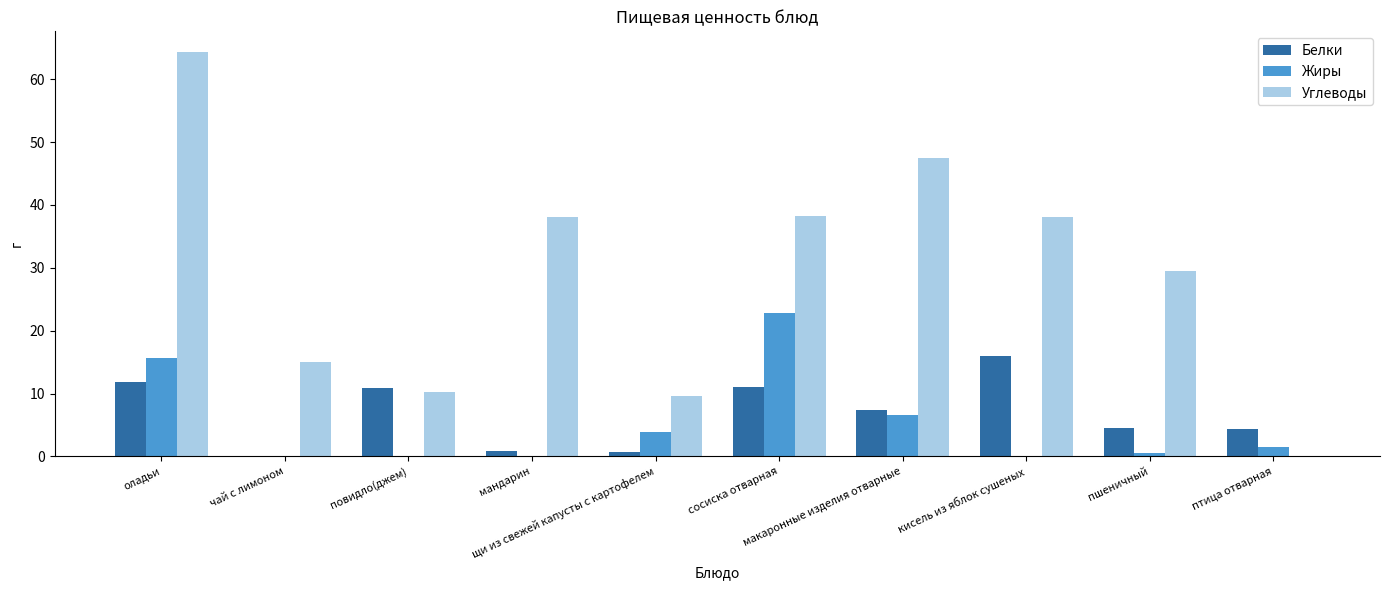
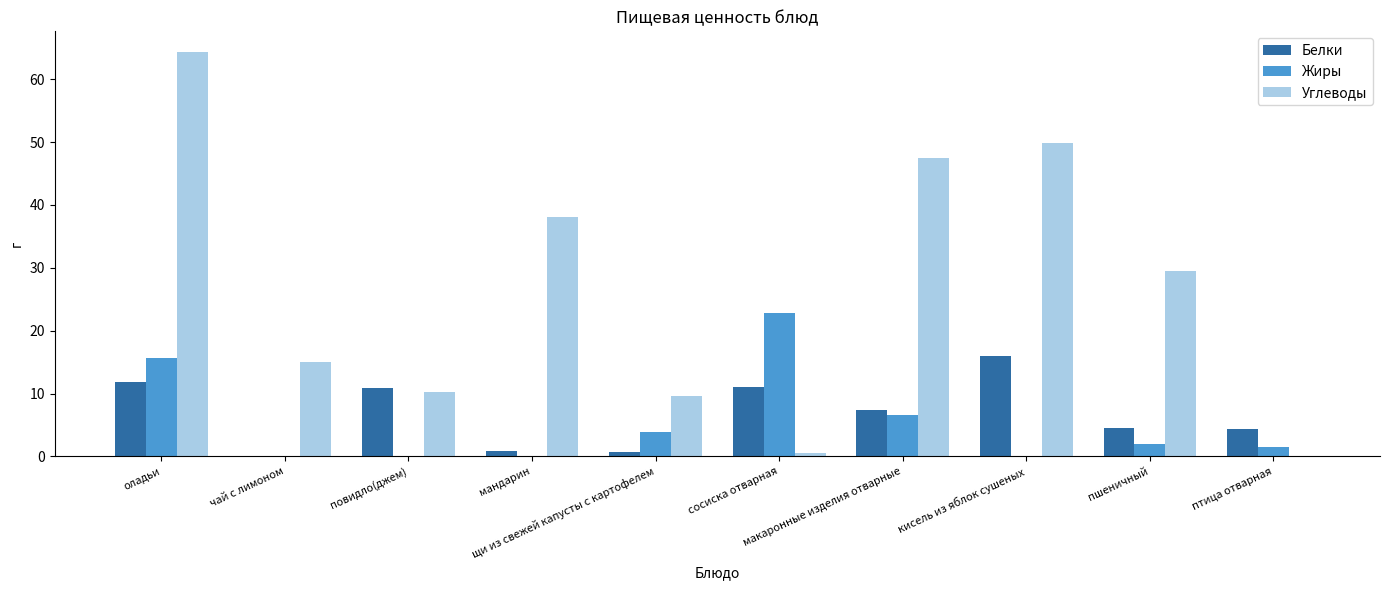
  {
    "Белки": {
      "оладьи": 12,
      "чай с лимоном": 0,
      "повидло(джем)": 11,
      "мандарин": 1,
      "щи из свежей капусты с картофелем": 1,
      "сосиска отварная": 11,
      "макаронные изделия отварные": 7,
      "кисель из яблок сушеных": 16,
      "пшеничный": 5,
      "птица отварная": 4
    },
    "Жиры": {
      "оладьи": 16,
      "чай с лимоном": 0,
      "повидло(джем)": 0,
      "мандарин": 0,
      "щи из свежей капусты с картофелем": 4,
      "сосиска отварная": 23,
      "макаронные изделия отварные": 7,
      "кисель из яблок сушеных": 0,
-     "пшеничный": 0,
+     "пшеничный": 2,
      "птица отварная": 1
    },
    "Углеводы": {
      "оладьи": 64,
      "чай с лимоном": 15,
      "повидло(джем)": 10,
      "мандарин": 38,
      "щи из свежей капусты с картофелем": 10,
-     "сосиска отварная": 38,
+     "сосиска отварная": 1,
      "макаронные изделия отварные": 47,
-     "кисель из яблок сушеных": 38,
+     "кисель из яблок сушеных": 50,
      "пшеничный": 30
    }
  }
